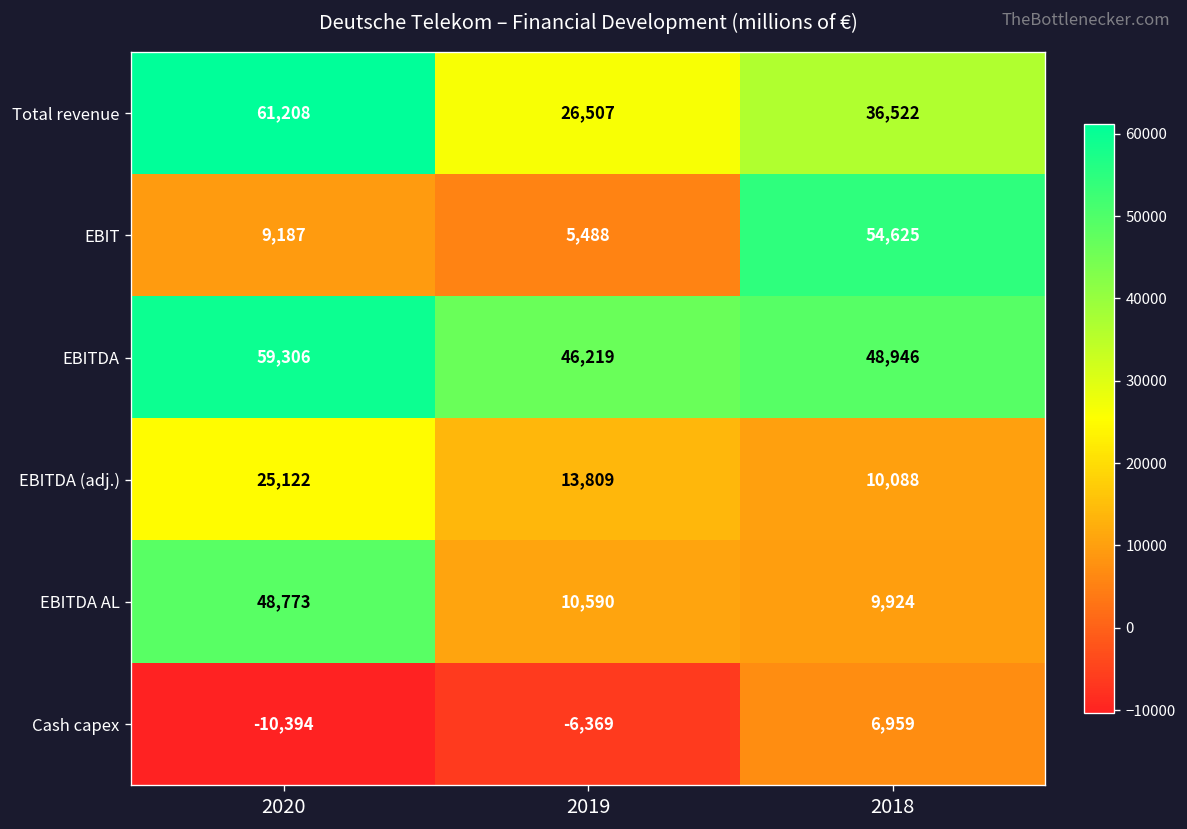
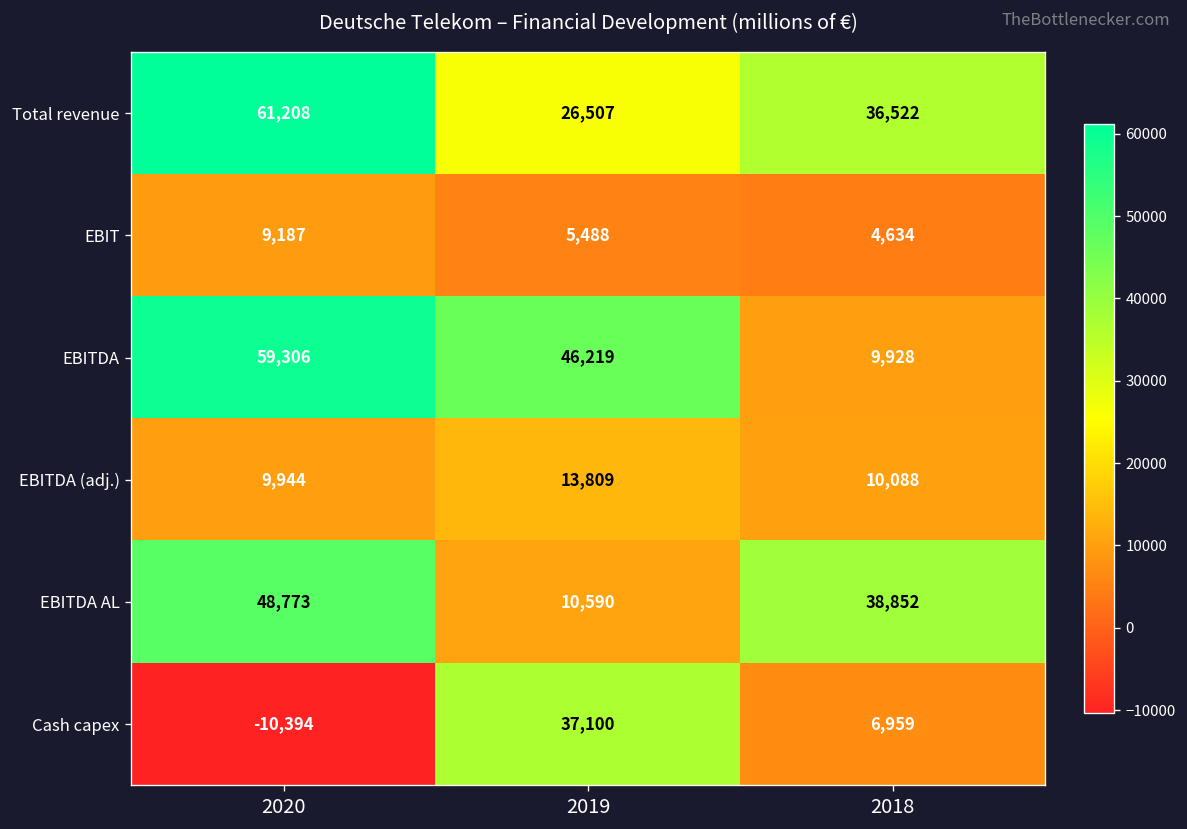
  {
    "Total revenue": {
      "2020": "61,208",
      "2019": "26,507",
      "2018": "36,522"
    },
    "EBIT": {
      "2020": "9,187",
      "2019": "5,488",
-     "2018": "54,625"
+     "2018": "4,634"
    },
    "EBITDA": {
      "2020": "59,306",
      "2019": "46,219",
-     "2018": "48,946"
+     "2018": "9,928"
    },
    "EBITDA (adj.)": {
-     "2020": "25,122",
+     "2020": "9,944",
      "2019": "13,809",
      "2018": "10,088"
    },
    "EBITDA AL": {
      "2020": "48,773",
      "2019": "10,590",
-     "2018": "9,924"
+     "2018": "38,852"
    },
    "Cash capex": {
      "2020": "-10,394",
-     "2019": "-6,369",
+     "2019": "37,100",
      "2018": "6,959"
    }
  }
